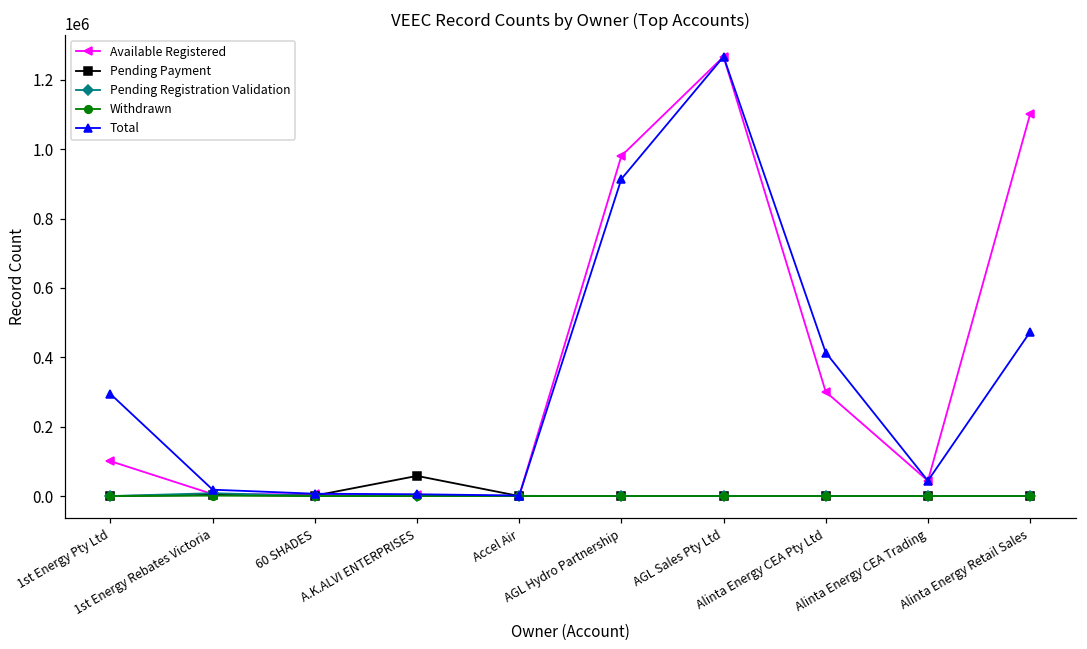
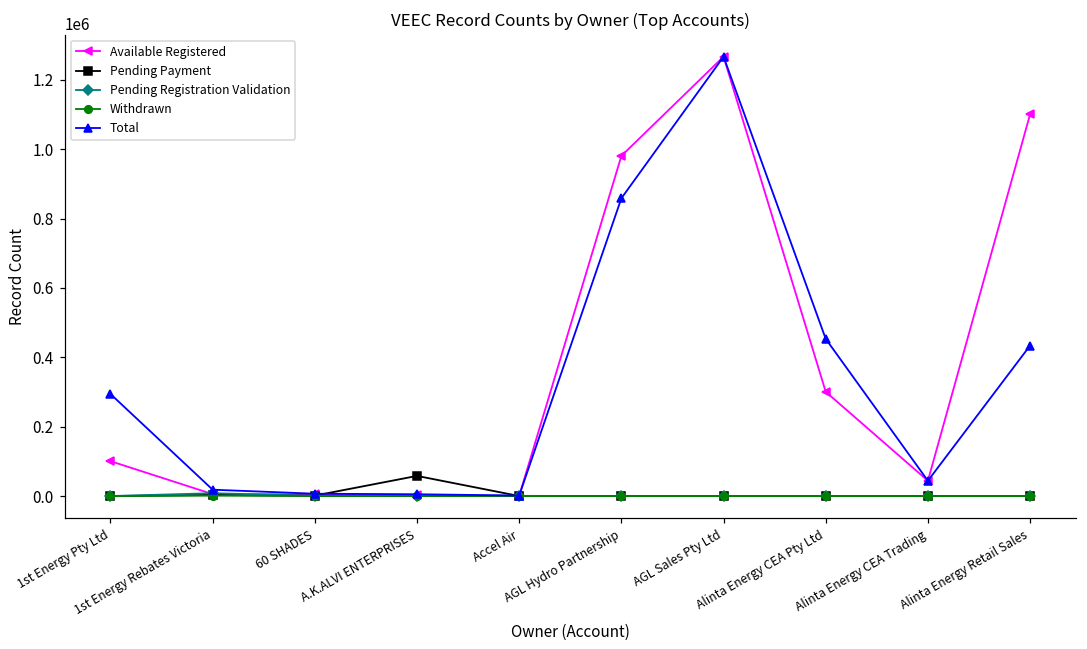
  {
    "Available Registered": {
      "1st Energy Pty Ltd": 100000,
      "AGL Hydro Partnership": 980000,
      "Alinta Energy CEA Pty Ltd": 300000,
      "Alinta Energy Retail Sales": 1100000
    },
    "Pending Payment": {
      "A.K.ALVI ENTERPRISES": 60000
    },
    "Total": {
      "1st Energy Pty Ltd": 290000,
      "1st Energy Rebates Victoria": 20000,
-     "AGL Hydro Partnership": 910000,
-     "Alinta Energy CEA Pty Ltd": 410000,
-     "Alinta Energy Retail Sales": 470000
+     "AGL Hydro Partnership": 860000,
+     "Alinta Energy CEA Pty Ltd": 450000,
+     "Alinta Energy Retail Sales": 430000
    }
  }
